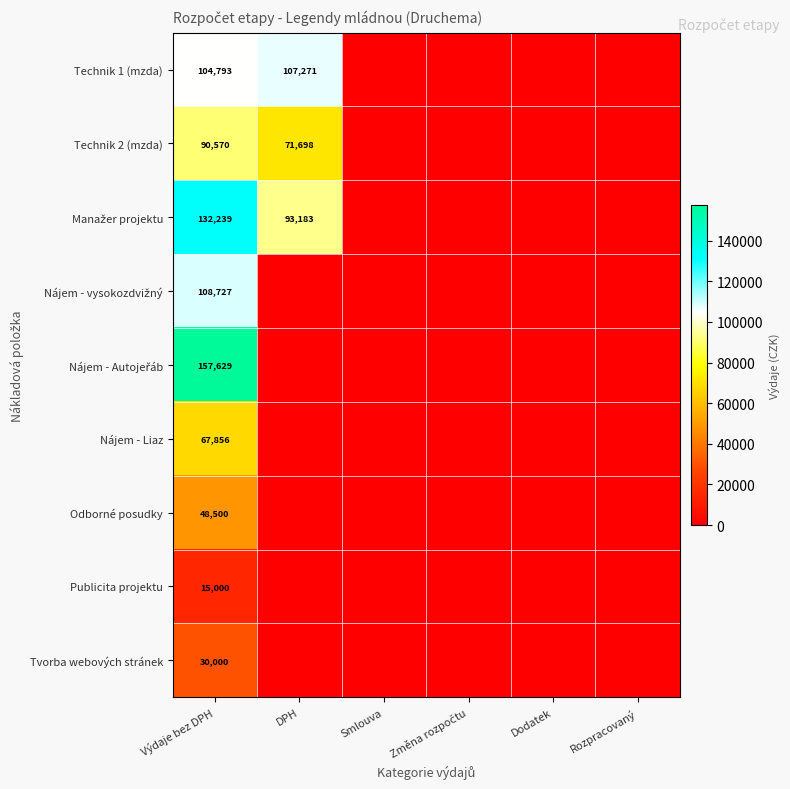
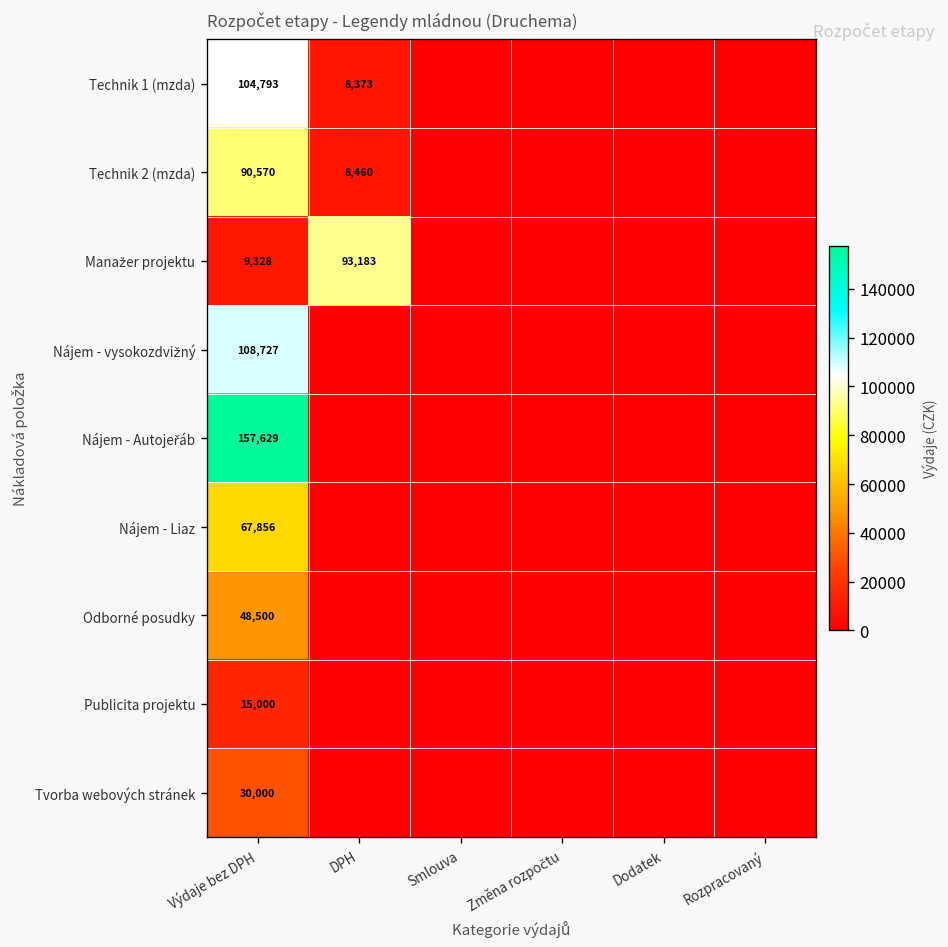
  {
    "Technik 1 (mzda)": {
      "Výdaje bez DPH": "104,793",
-     "DPH": "107,271"
+     "DPH": "8,373"
    },
    "Technik 2 (mzda)": {
      "Výdaje bez DPH": "90,570",
-     "DPH": "71,698"
+     "DPH": "8,460"
    },
    "Manažer projektu": {
-     "Výdaje bez DPH": "132,239",
+     "Výdaje bez DPH": "9,328",
      "DPH": "93,183"
    },
    "Nájem - vysokozdvižný": {
      "Výdaje bez DPH": "108,727"
    },
    "Nájem - Autojeřáb": {
      "Výdaje bez DPH": "157,629"
    },
    "Nájem - Liaz": {
      "Výdaje bez DPH": "67,856"
    },
    "Odborné posudky": {
      "Výdaje bez DPH": "48,500"
    },
    "Publicita projektu": {
      "Výdaje bez DPH": "15,000"
    },
    "Tvorba webových stránek": {
      "Výdaje bez DPH": "30,000"
    }
  }
